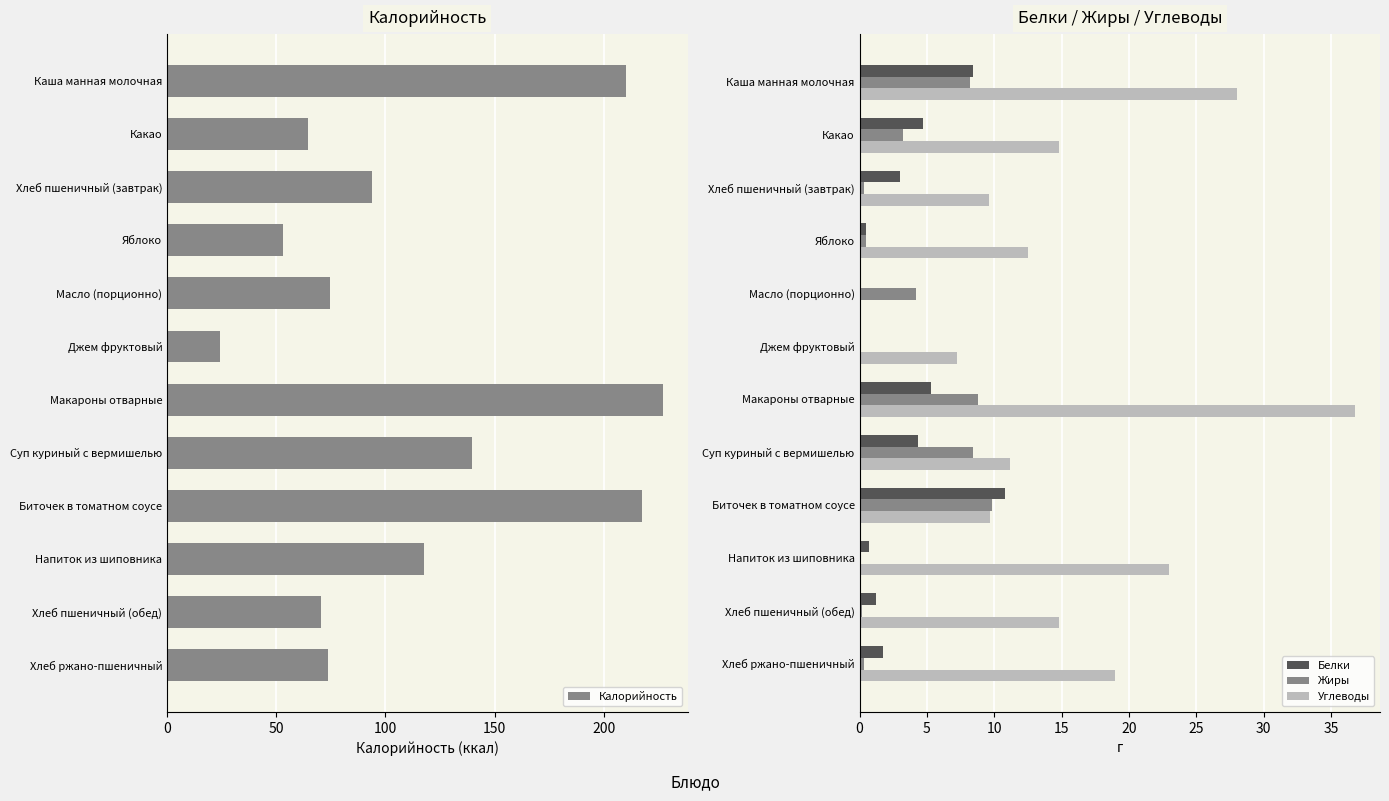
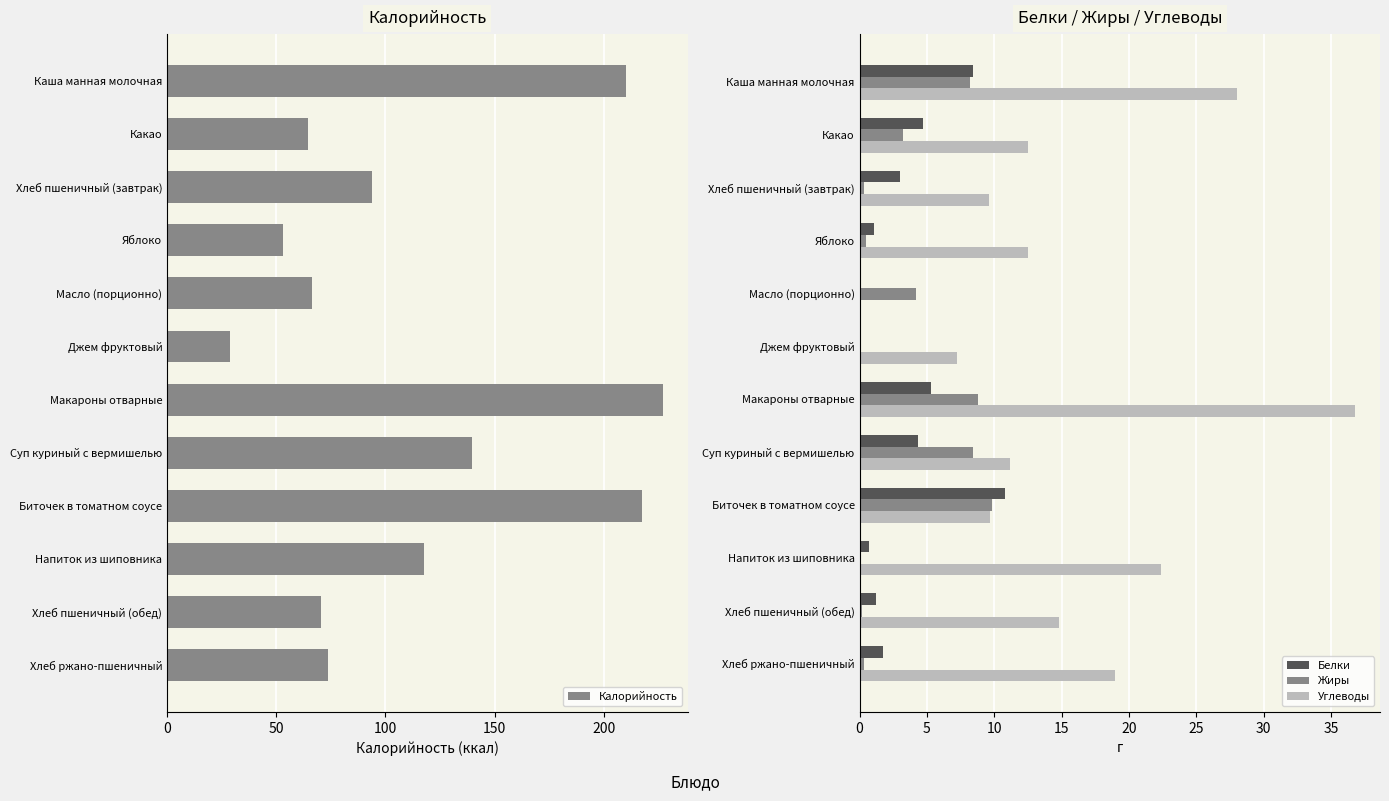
  {
    "Калорийность": {
      "Каша манная молочная": 210,
      "Какао": 64,
      "Хлеб пшеничный (завтрак)": 94,
      "Яблоко": 53,
-     "Масло (порционно)": 75,
-     "Джем фруктовый": 24,
+     "Масло (порционно)": 67,
+     "Джем фруктовый": 29,
      "Макароны отварные": 227,
      "Суп куриный с вермишелью": 140,
      "Биточек в томатном соусе": 217,
      "Напиток из шиповника": 118,
      "Хлеб пшеничный (обед)": 70,
      "Хлеб ржано-пшеничный": 74
    },
    "Белки / Жиры / Углеводы": {
      "Белки": {
        "Каша манная молочная": 8.4,
        "Какао": 4.7,
        "Хлеб пшеничный (завтрак)": 3.0,
-       "Яблоко": 0.5,
+       "Яблоко": 1.1,
        "Масло (порционно)": 0.0,
        "Макароны отварные": 5.3,
        "Суп куриный с вермишелью": 4.3,
        "Биточек в томатном соусе": 10.8,
        "Напиток из шиповника": 0.7,
        "Хлеб пшеничный (обед)": 1.2,
        "Хлеб ржано-пшеничный": 1.7
      },
      "Жиры": {
        "Каша манная молочная": 8.2,
        "Какао": 3.2,
        "Хлеб пшеничный (завтрак)": 0.3,
        "Яблоко": 0.5,
        "Масло (порционно)": 4.2,
        "Джем фруктовый": 0.0,
        "Макароны отварные": 8.8,
        "Суп куриный с вермишелью": 8.4,
        "Биточек в томатном соусе": 9.8,
        "Напиток из шиповника": 0.0,
        "Хлеб пшеничный (обед)": 0.2,
        "Хлеб ржано-пшеничный": 0.3
      },
      "Углеводы": {
        "Каша манная молочная": 28.0,
-       "Какао": 14.8,
+       "Какао": 12.5,
        "Хлеб пшеничный (завтрак)": 9.6,
        "Яблоко": 12.5,
        "Джем фруктовый": 7.2,
        "Макароны отварные": 36.8,
        "Суп куриный с вермишелью": 11.2,
        "Биточек в томатном соусе": 9.7,
-       "Напиток из шиповника": 23.0,
+       "Напиток из шиповника": 22.4,
        "Хлеб пшеничный (обед)": 14.8,
        "Хлеб ржано-пшеничный": 19.0
      }
    }
  }
